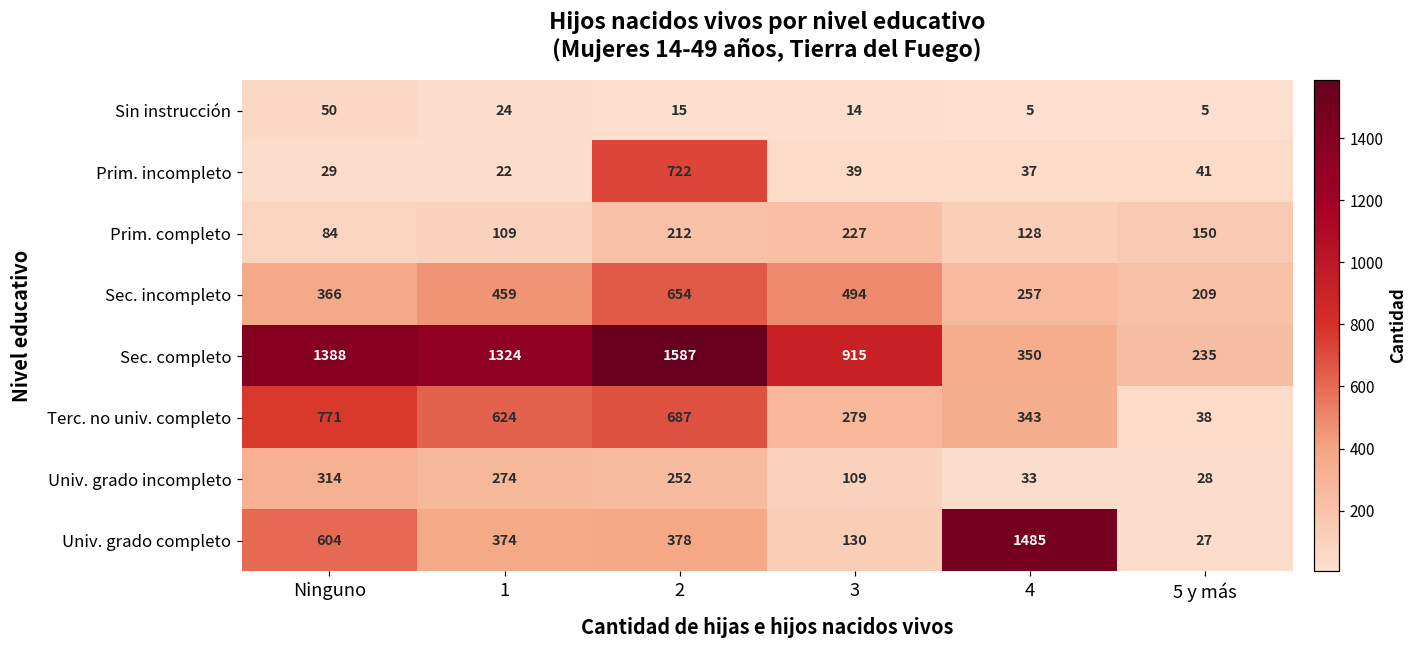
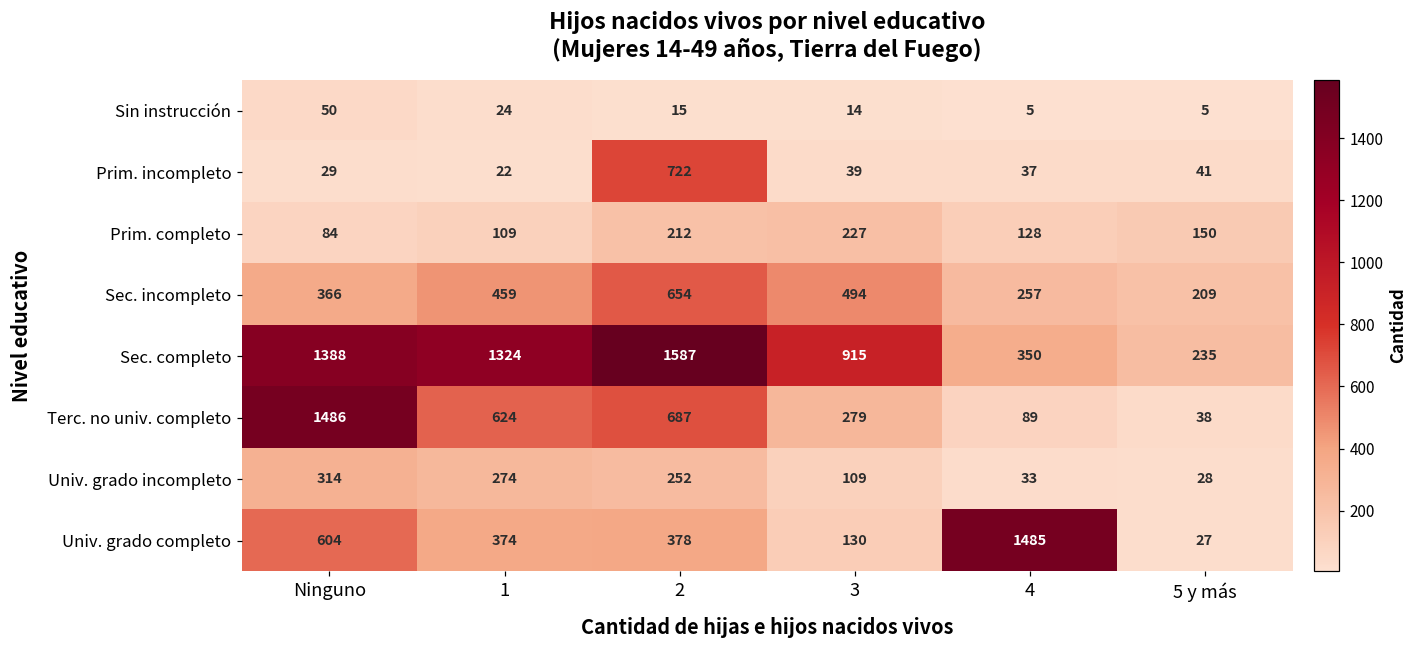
  {
    "Sin instrucción": {
      "Ninguno": 50,
      "1": 24,
      "2": 15,
      "3": 14,
      "4": 5,
      "5 y más": 5
    },
    "Prim. incompleto": {
      "Ninguno": 29,
      "1": 22,
      "2": 722,
      "3": 39,
      "4": 37,
      "5 y más": 41
    },
    "Prim. completo": {
      "Ninguno": 84,
      "1": 109,
      "2": 212,
      "3": 227,
      "4": 128,
      "5 y más": 150
    },
    "Sec. incompleto": {
      "Ninguno": 366,
      "1": 459,
      "2": 654,
      "3": 494,
      "4": 257,
      "5 y más": 209
    },
    "Sec. completo": {
      "Ninguno": 1388,
      "1": 1324,
      "2": 1587,
      "3": 915,
      "4": 350,
      "5 y más": 235
    },
    "Terc. no univ. completo": {
-     "Ninguno": 771,
+     "Ninguno": 1486,
      "1": 624,
      "2": 687,
      "3": 279,
-     "4": 343,
+     "4": 89,
      "5 y más": 38
    },
    "Univ. grado incompleto": {
      "Ninguno": 314,
      "1": 274,
      "2": 252,
      "3": 109,
      "4": 33,
      "5 y más": 28
    },
    "Univ. grado completo": {
      "Ninguno": 604,
      "1": 374,
      "2": 378,
      "3": 130,
      "4": 1485,
      "5 y más": 27
    }
  }
